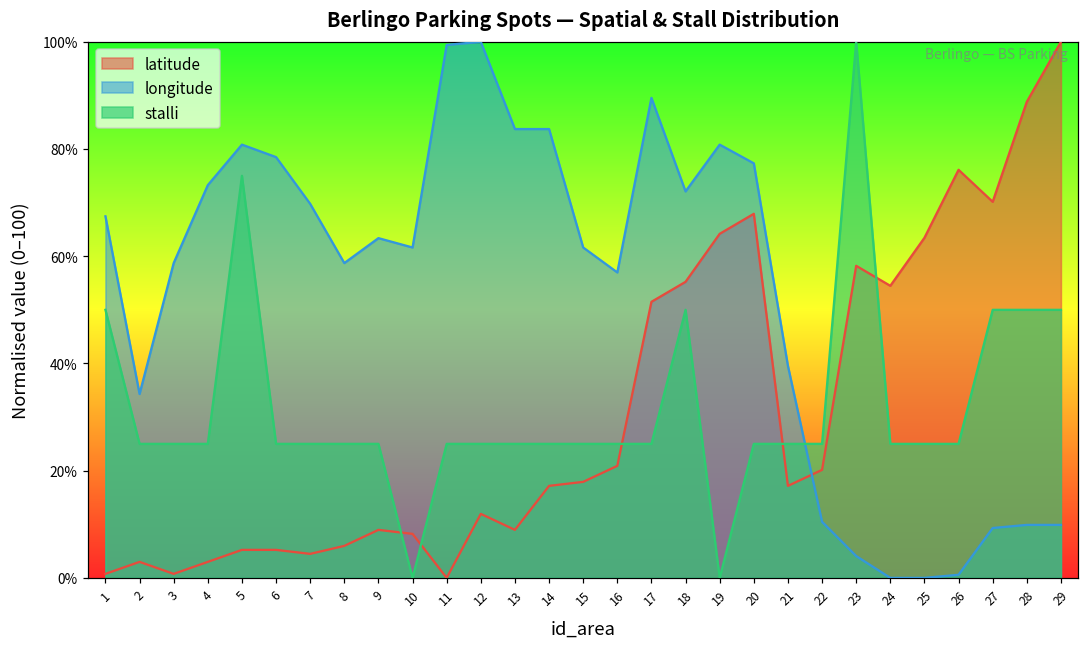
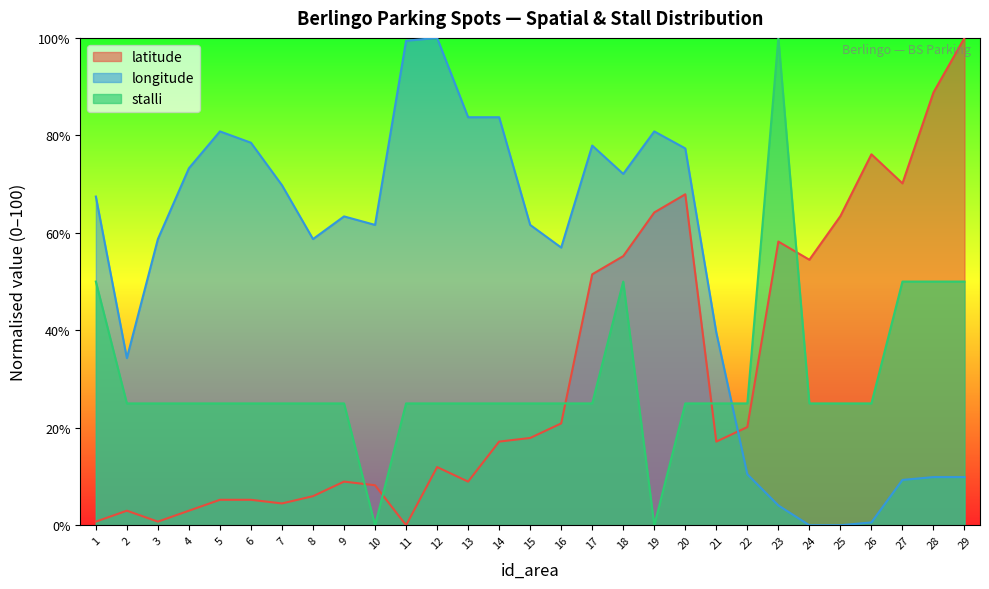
  {
    "latitude": {
      "1": "1%",
      "2": "3%",
      "3": "1%",
      "4": "3%",
      "5": "5%",
      "6": "5%",
      "7": "4%",
      "8": "6%",
      "9": "9%",
      "10": "8%",
      "11": "0%",
      "12": "12%",
      "13": "9%",
      "14": "17%",
      "15": "18%",
      "16": "21%",
      "17": "51%",
      "18": "55%",
      "19": "64%",
      "20": "68%",
      "21": "17%",
      "22": "20%",
      "23": "58%",
      "24": "54%",
      "25": "63%",
      "26": "76%",
      "27": "70%",
      "28": "89%",
      "29": "100%"
    },
    "longitude": {
      "1": "67%",
      "2": "34%",
      "3": "59%",
      "4": "73%",
      "5": "81%",
      "6": "78%",
      "7": "70%",
      "8": "59%",
      "9": "63%",
      "10": "62%",
      "11": "99%",
      "12": "100%",
      "13": "84%",
      "14": "84%",
      "15": "62%",
      "16": "57%",
-     "17": "90%",
+     "17": "78%",
      "18": "72%",
      "19": "81%",
      "20": "77%",
      "21": "40%",
      "22": "10%",
      "23": "4%",
      "24": "0%",
      "25": "0%",
      "26": "1%",
      "27": "9%",
      "28": "10%",
      "29": "10%"
    },
    "stalli": {
      "1": "50%",
      "2": "25%",
      "3": "25%",
      "4": "25%",
-     "5": "75%",
+     "5": "25%",
      "6": "25%",
      "7": "25%",
      "8": "25%",
      "9": "25%",
      "10": "0%",
      "11": "25%",
      "12": "25%",
      "13": "25%",
      "14": "25%",
      "15": "25%",
      "16": "25%",
      "17": "25%",
      "18": "50%",
      "19": "0%",
      "20": "25%",
      "21": "25%",
      "22": "25%",
      "23": "100%",
      "24": "25%",
      "25": "25%",
      "26": "25%",
      "27": "50%",
      "28": "50%",
      "29": "50%"
    }
  }
